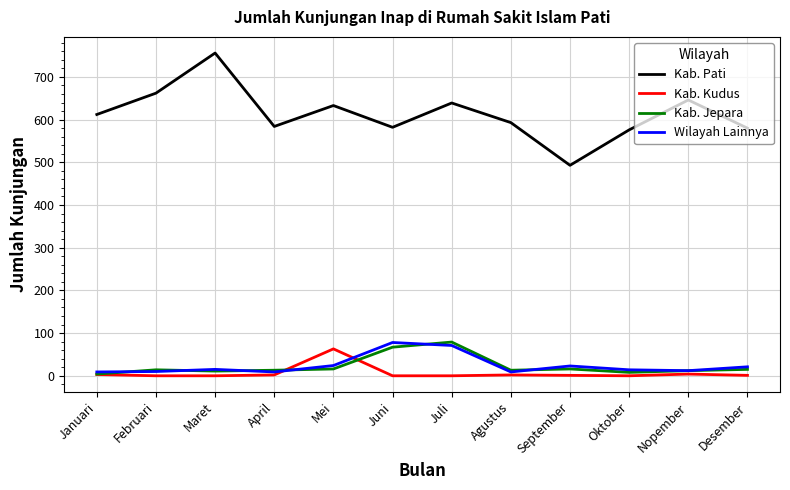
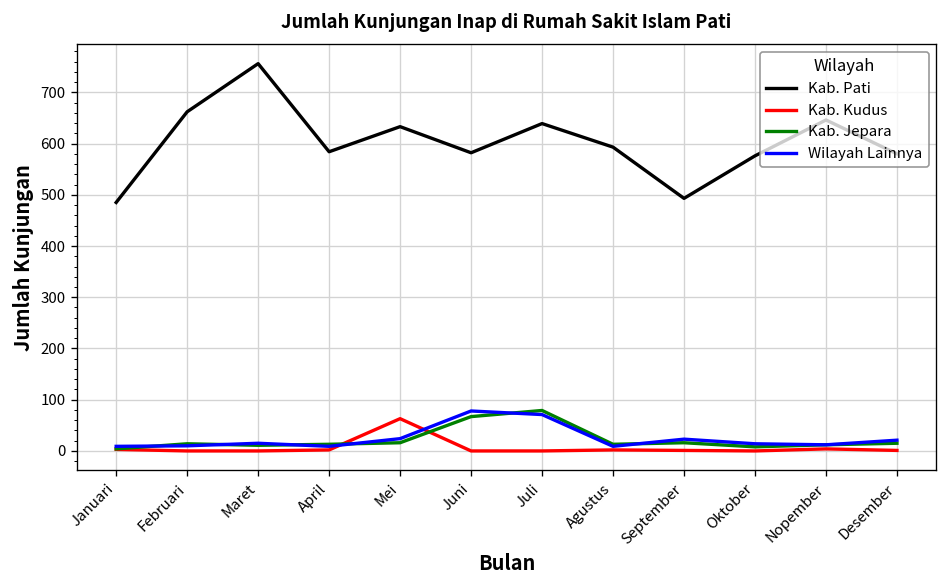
  {
    "Kab. Pati": {
-     "Januari": 610,
+     "Januari": 490,
      "Februari": 660,
      "Maret": 760,
      "April": 580,
      "Mei": 630,
      "Juni": 580,
      "Juli": 640,
      "Agustus": 590,
      "September": 490,
      "Oktober": 580
    },
    "Kab. Kudus": {
      "Februari": 0,
      "Maret": 0,
      "April": 0,
      "Mei": 60,
      "Juni": 0,
      "Juli": 0,
      "Agustus": 0,
      "September": 0,
      "Oktober": 0,
      "Nopember": 0,
      "Desember": 0
    },
    "Kab. Jepara": {
      "Mei": 20,
      "Juni": 70,
      "Juli": 80,
      "September": 20,
      "Oktober": 10,
      "Desember": 20
    },
    "Wilayah Lainnya": {
      "Mei": 20,
      "Juni": 80,
      "Juli": 70,
      "September": 20,
      "Oktober": 10,
      "Desember": 20
    }
  }
